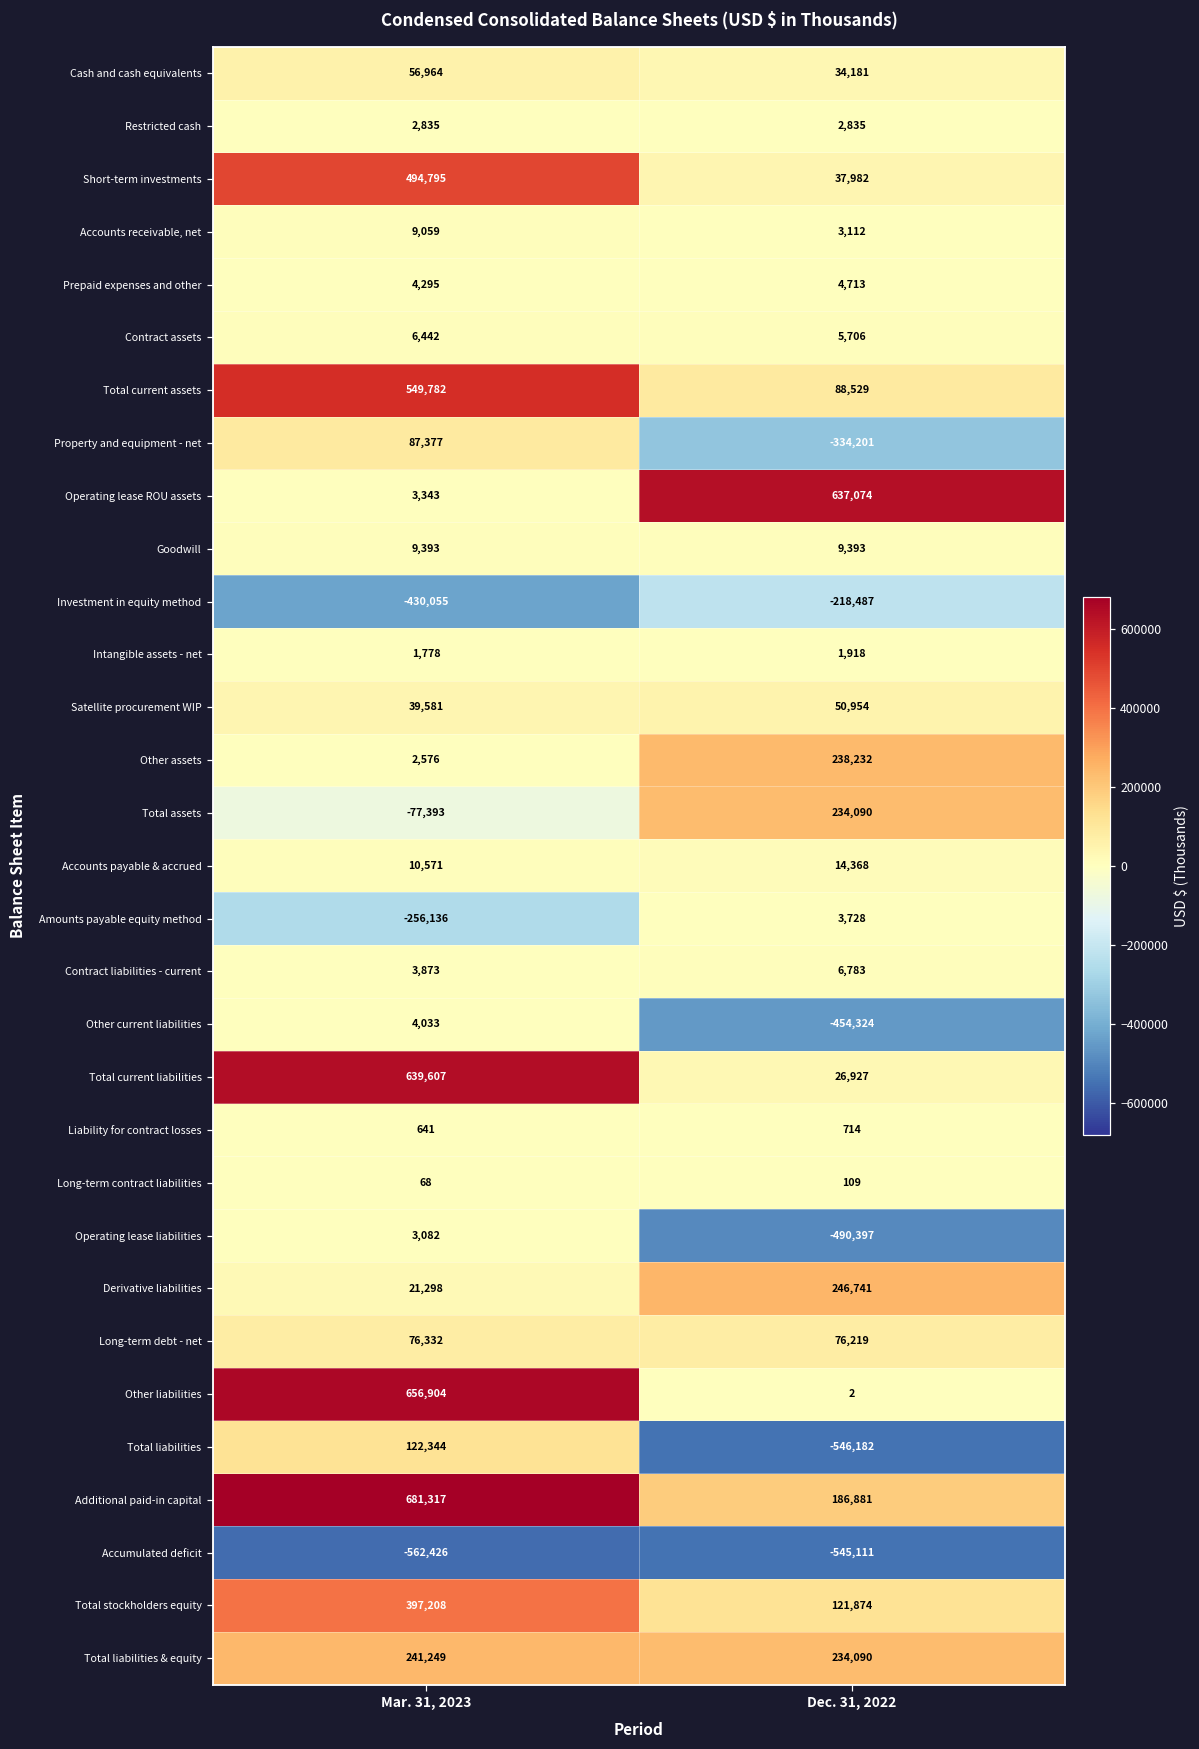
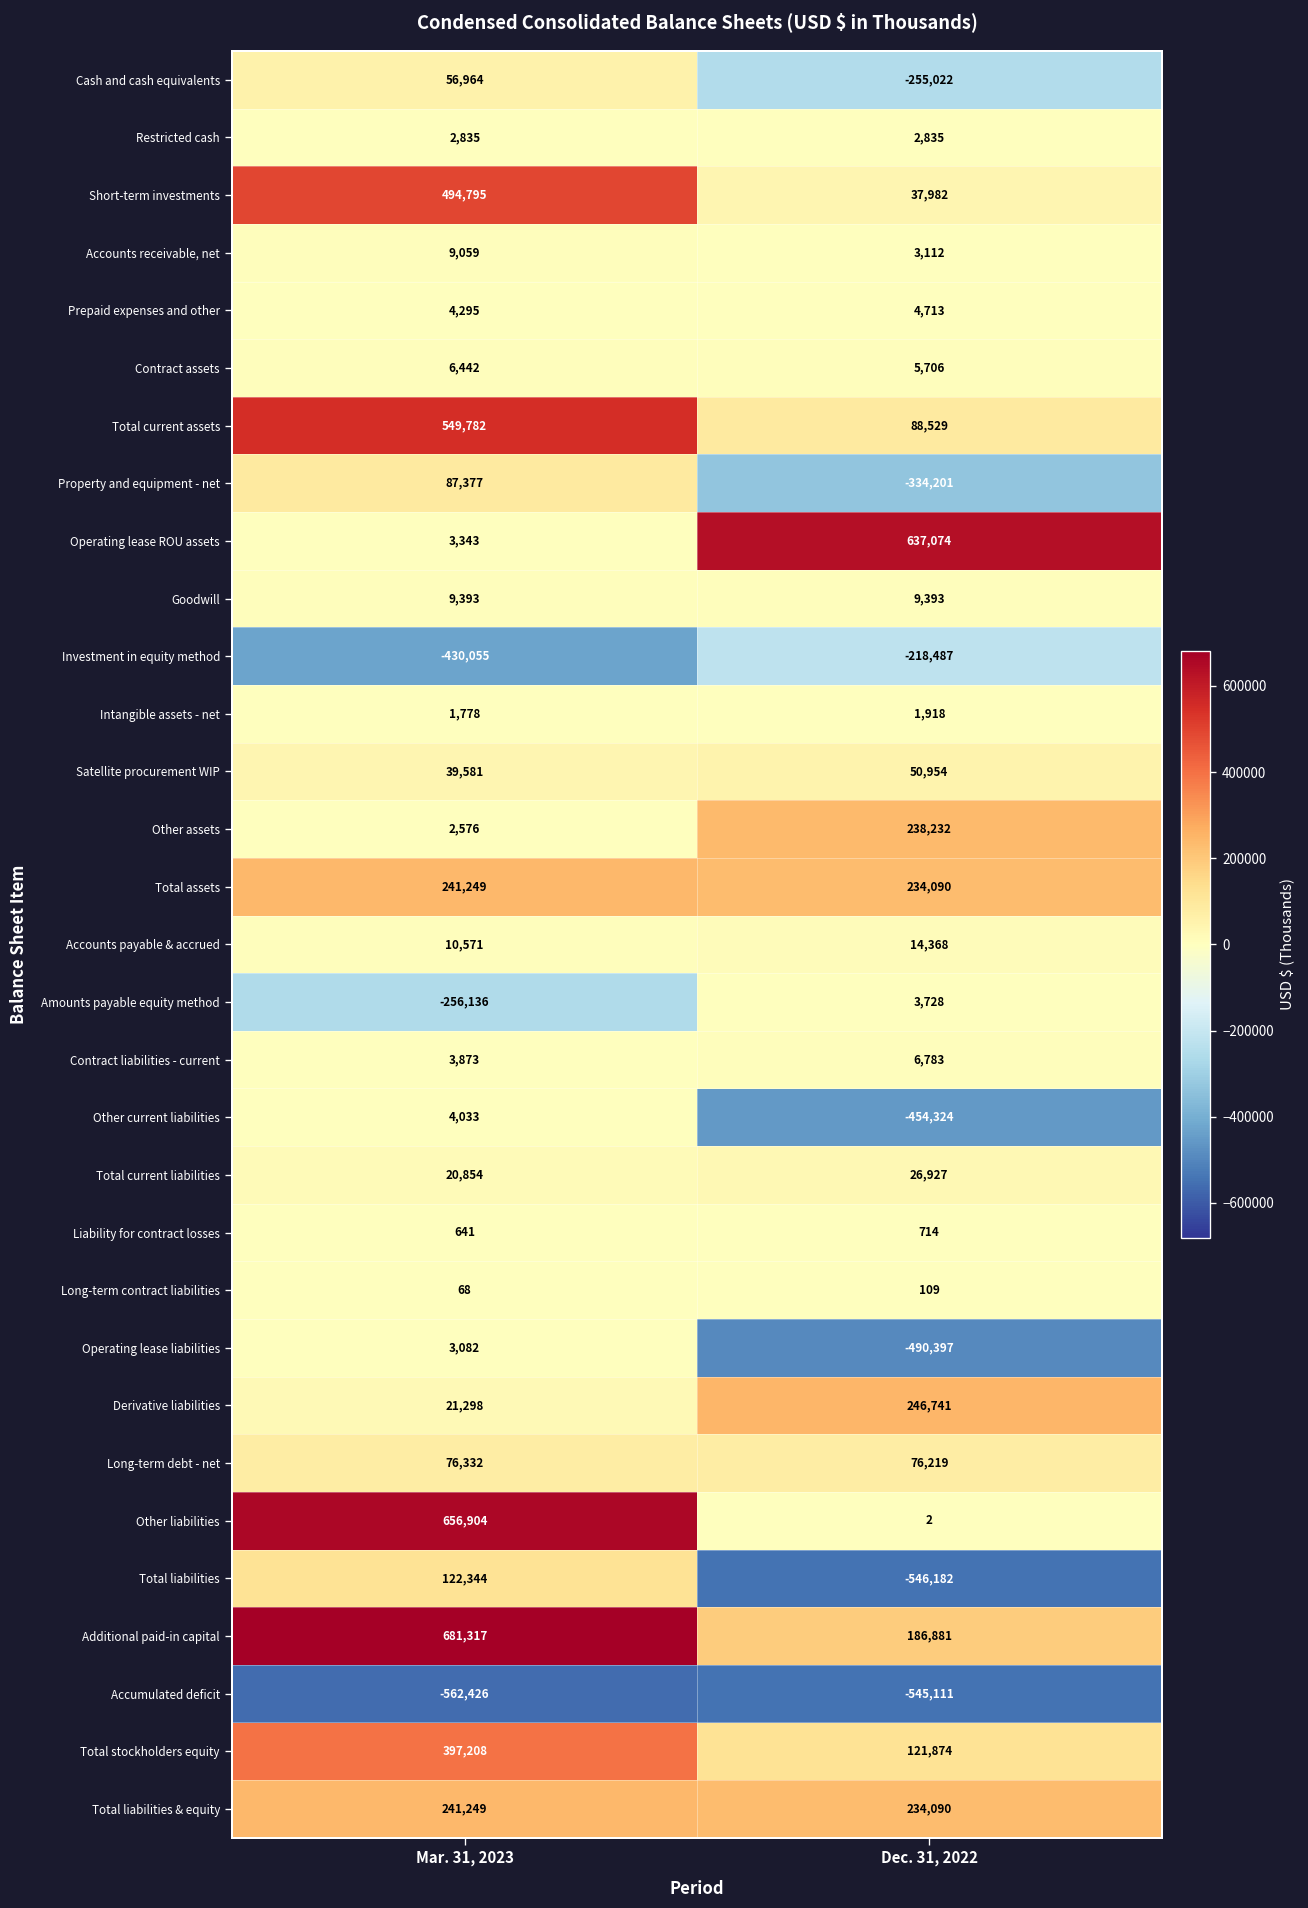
  {
    "Cash and cash equivalents": {
      "Mar. 31, 2023": "56,964",
-     "Dec. 31, 2022": "34,181"
+     "Dec. 31, 2022": "-255,022"
    },
    "Restricted cash": {
      "Mar. 31, 2023": "2,835",
      "Dec. 31, 2022": "2,835"
    },
    "Short-term investments": {
      "Mar. 31, 2023": "494,795",
      "Dec. 31, 2022": "37,982"
    },
    "Accounts receivable, net": {
      "Mar. 31, 2023": "9,059",
      "Dec. 31, 2022": "3,112"
    },
    "Prepaid expenses and other": {
      "Mar. 31, 2023": "4,295",
      "Dec. 31, 2022": "4,713"
    },
    "Contract assets": {
      "Mar. 31, 2023": "6,442",
      "Dec. 31, 2022": "5,706"
    },
    "Total current assets": {
      "Mar. 31, 2023": "549,782",
      "Dec. 31, 2022": "88,529"
    },
    "Property and equipment - net": {
      "Mar. 31, 2023": "87,377",
      "Dec. 31, 2022": "-334,201"
    },
    "Operating lease ROU assets": {
      "Mar. 31, 2023": "3,343",
      "Dec. 31, 2022": "637,074"
    },
    "Goodwill": {
      "Mar. 31, 2023": "9,393",
      "Dec. 31, 2022": "9,393"
    },
    "Investment in equity method": {
      "Mar. 31, 2023": "-430,055",
      "Dec. 31, 2022": "-218,487"
    },
    "Intangible assets - net": {
      "Mar. 31, 2023": "1,778",
      "Dec. 31, 2022": "1,918"
    },
    "Satellite procurement WIP": {
      "Mar. 31, 2023": "39,581",
      "Dec. 31, 2022": "50,954"
    },
    "Other assets": {
      "Mar. 31, 2023": "2,576",
      "Dec. 31, 2022": "238,232"
    },
    "Total assets": {
-     "Mar. 31, 2023": "-77,393",
+     "Mar. 31, 2023": "241,249",
      "Dec. 31, 2022": "234,090"
    },
    "Accounts payable & accrued": {
      "Mar. 31, 2023": "10,571",
      "Dec. 31, 2022": "14,368"
    },
    "Amounts payable equity method": {
      "Mar. 31, 2023": "-256,136",
      "Dec. 31, 2022": "3,728"
    },
    "Contract liabilities - current": {
      "Mar. 31, 2023": "3,873",
      "Dec. 31, 2022": "6,783"
    },
    "Other current liabilities": {
      "Mar. 31, 2023": "4,033",
      "Dec. 31, 2022": "-454,324"
    },
    "Total current liabilities": {
-     "Mar. 31, 2023": "639,607",
+     "Mar. 31, 2023": "20,854",
      "Dec. 31, 2022": "26,927"
    },
    "Liability for contract losses": {
      "Mar. 31, 2023": "641",
      "Dec. 31, 2022": "714"
    },
    "Long-term contract liabilities": {
      "Mar. 31, 2023": "68",
      "Dec. 31, 2022": "109"
    },
    "Operating lease liabilities": {
      "Mar. 31, 2023": "3,082",
      "Dec. 31, 2022": "-490,397"
    },
    "Derivative liabilities": {
      "Mar. 31, 2023": "21,298",
      "Dec. 31, 2022": "246,741"
    },
    "Long-term debt - net": {
      "Mar. 31, 2023": "76,332",
      "Dec. 31, 2022": "76,219"
    },
    "Other liabilities": {
      "Mar. 31, 2023": "656,904",
      "Dec. 31, 2022": "2"
    },
    "Total liabilities": {
      "Mar. 31, 2023": "122,344",
      "Dec. 31, 2022": "-546,182"
    },
    "Additional paid-in capital": {
      "Mar. 31, 2023": "681,317",
      "Dec. 31, 2022": "186,881"
    },
    "Accumulated deficit": {
      "Mar. 31, 2023": "-562,426",
      "Dec. 31, 2022": "-545,111"
    },
    "Total stockholders equity": {
      "Mar. 31, 2023": "397,208",
      "Dec. 31, 2022": "121,874"
    },
    "Total liabilities & equity": {
      "Mar. 31, 2023": "241,249",
      "Dec. 31, 2022": "234,090"
    }
  }
